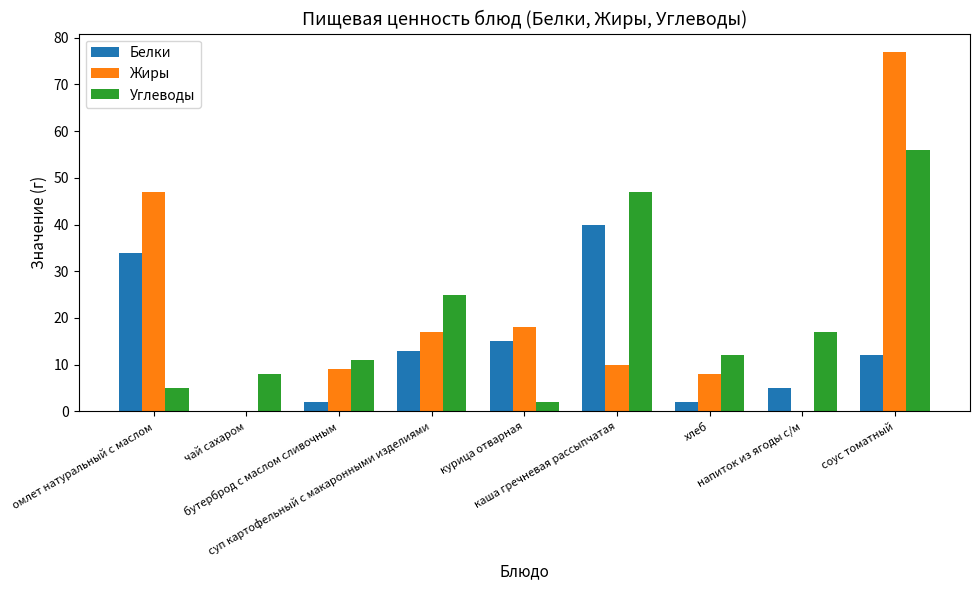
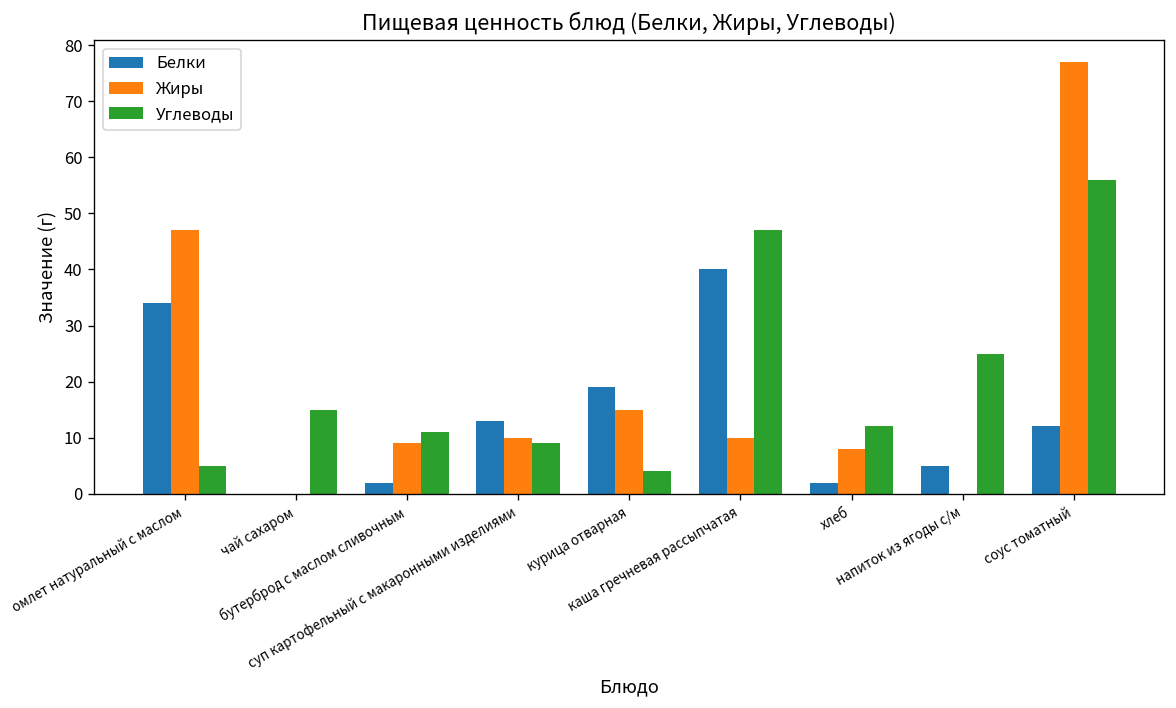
  {
    "Белки": {
      "омлет натуральный с маслом": 34,
      "чай сахаром": 0,
      "бутерброд с маслом сливочным": 2,
      "суп картофельный с макаронными изделиями": 13,
-     "курица отварная": 15,
+     "курица отварная": 19,
      "каша гречневая рассыпчатая": 40,
      "хлеб": 2,
      "напиток из ягоды с/м": 5,
      "соус томатный": 12
    },
    "Жиры": {
      "омлет натуральный с маслом": 47,
      "чай сахаром": 0,
      "бутерброд с маслом сливочным": 9,
-     "суп картофельный с макаронными изделиями": 17,
-     "курица отварная": 18,
+     "суп картофельный с макаронными изделиями": 10,
+     "курица отварная": 15,
      "каша гречневая рассыпчатая": 10,
      "хлеб": 8,
      "напиток из ягоды с/м": 0,
      "соус томатный": 77
    },
    "Углеводы": {
      "омлет натуральный с маслом": 5,
-     "чай сахаром": 8,
+     "чай сахаром": 15,
      "бутерброд с маслом сливочным": 11,
-     "суп картофельный с макаронными изделиями": 25,
-     "курица отварная": 2,
+     "суп картофельный с макаронными изделиями": 9,
+     "курица отварная": 4,
      "каша гречневая рассыпчатая": 47,
      "хлеб": 12,
-     "напиток из ягоды с/м": 17,
+     "напиток из ягоды с/м": 25,
      "соус томатный": 56
    }
  }
